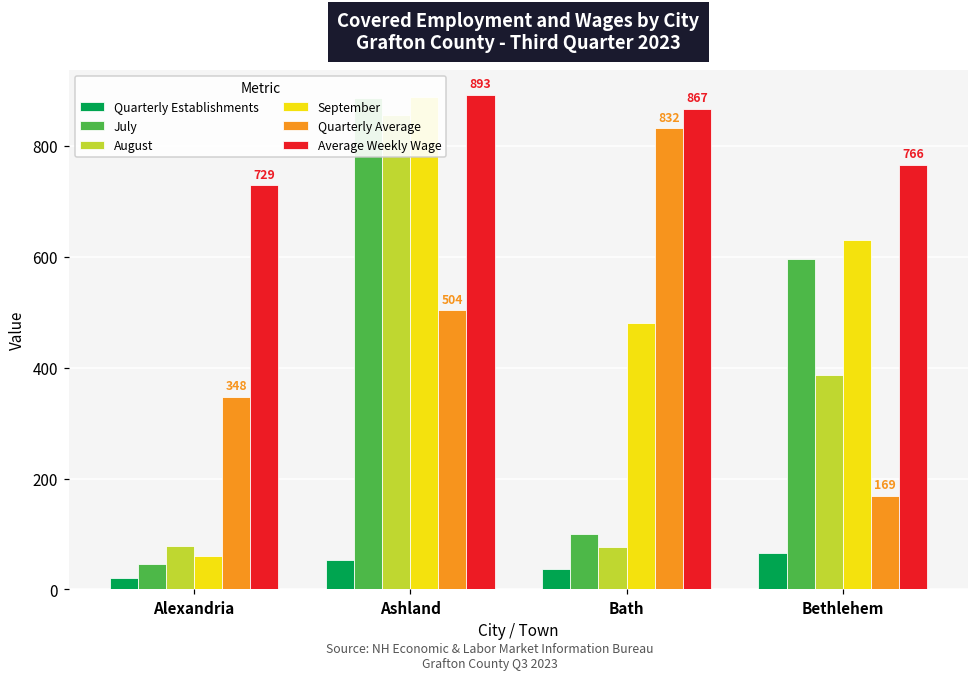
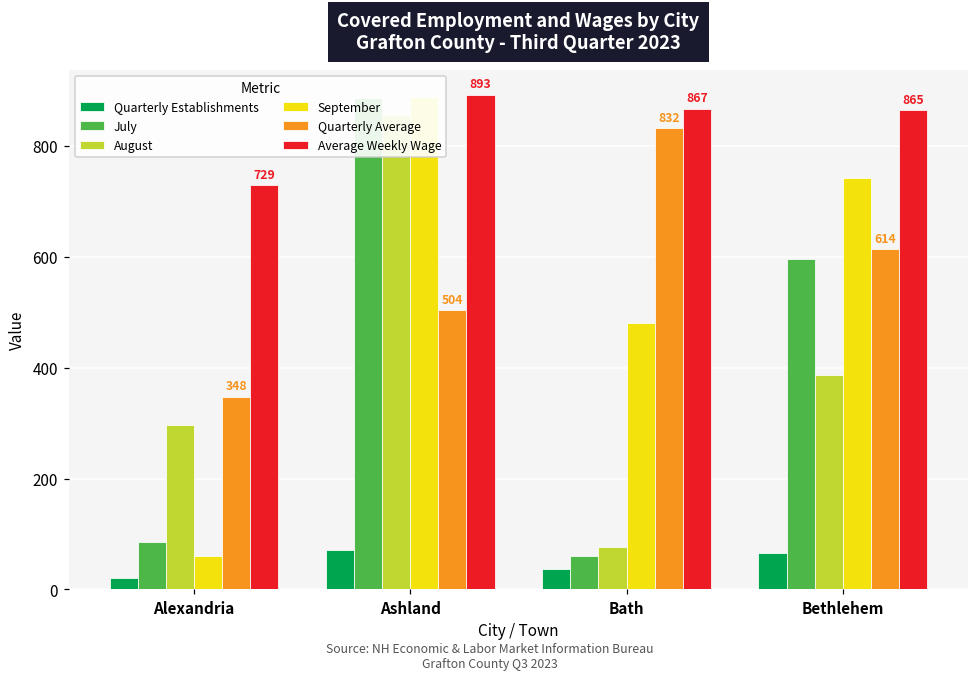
  {
    "Quarterly Establishments": {
      "Alexandria": 20,
-     "Ashland": 50,
+     "Ashland": 70,
      "Bath": 40,
      "Bethlehem": 70
    },
    "July": {
-     "Alexandria": 50,
-     "Bath": 100,
+     "Alexandria": 90,
+     "Bath": 60,
      "Bethlehem": 600
    },
    "August": {
-     "Alexandria": 80,
+     "Alexandria": 300,
      "Bath": 80,
      "Bethlehem": 390
    },
    "September": {
      "Alexandria": 60,
      "Bath": 480,
-     "Bethlehem": 630
+     "Bethlehem": 740
    },
    "Quarterly Average": {
      "Alexandria": 348,
      "Ashland": 504,
      "Bath": 832,
-     "Bethlehem": 169
+     "Bethlehem": 614
    },
    "Average Weekly Wage": {
      "Alexandria": 729,
      "Ashland": 893,
      "Bath": 867,
-     "Bethlehem": 766
+     "Bethlehem": 865
    }
  }
